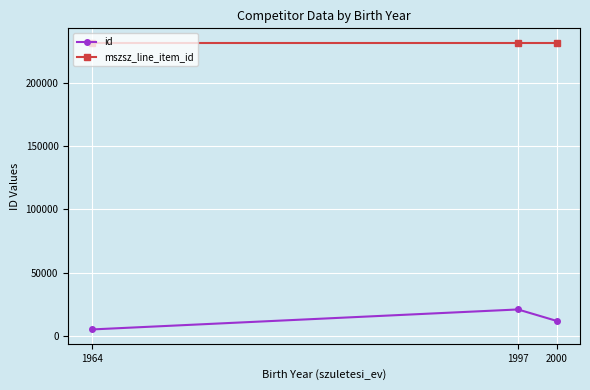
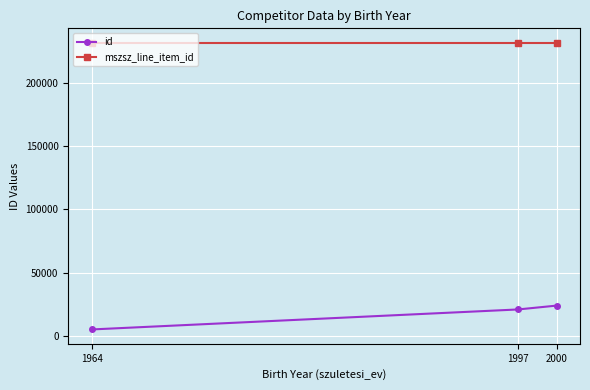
  {
    "id": {
      "1964": 5000,
      "1997": 21000,
-     "2000": 12000
+     "2000": 24000
    },
    "mszsz_line_item_id": {
      "1997": 232000,
      "2000": 232000
    }
  }
